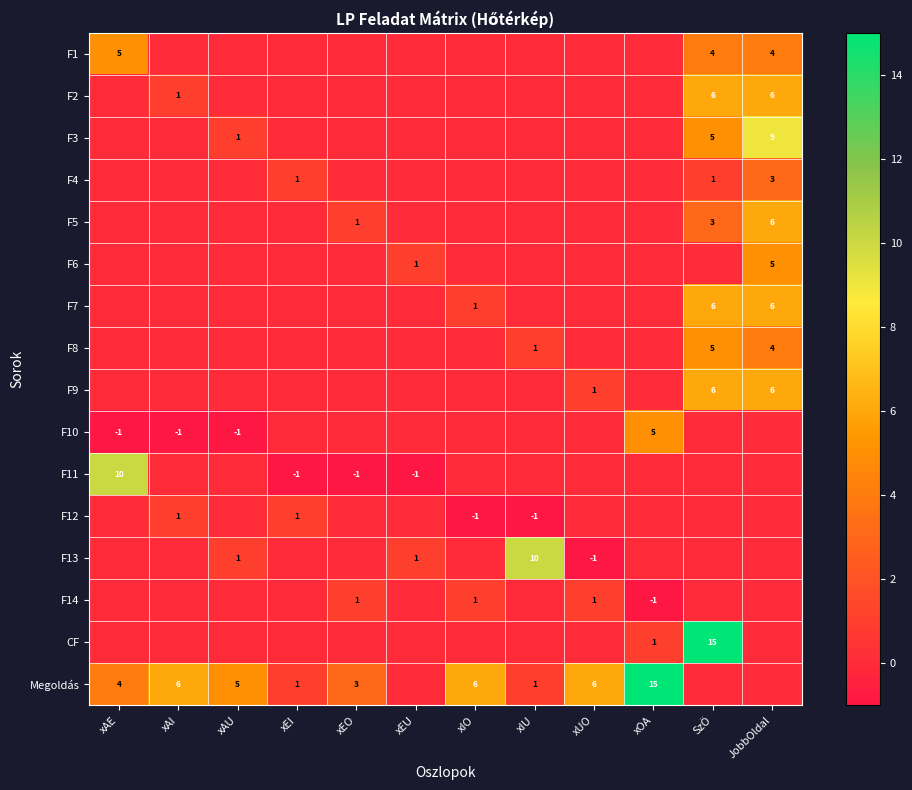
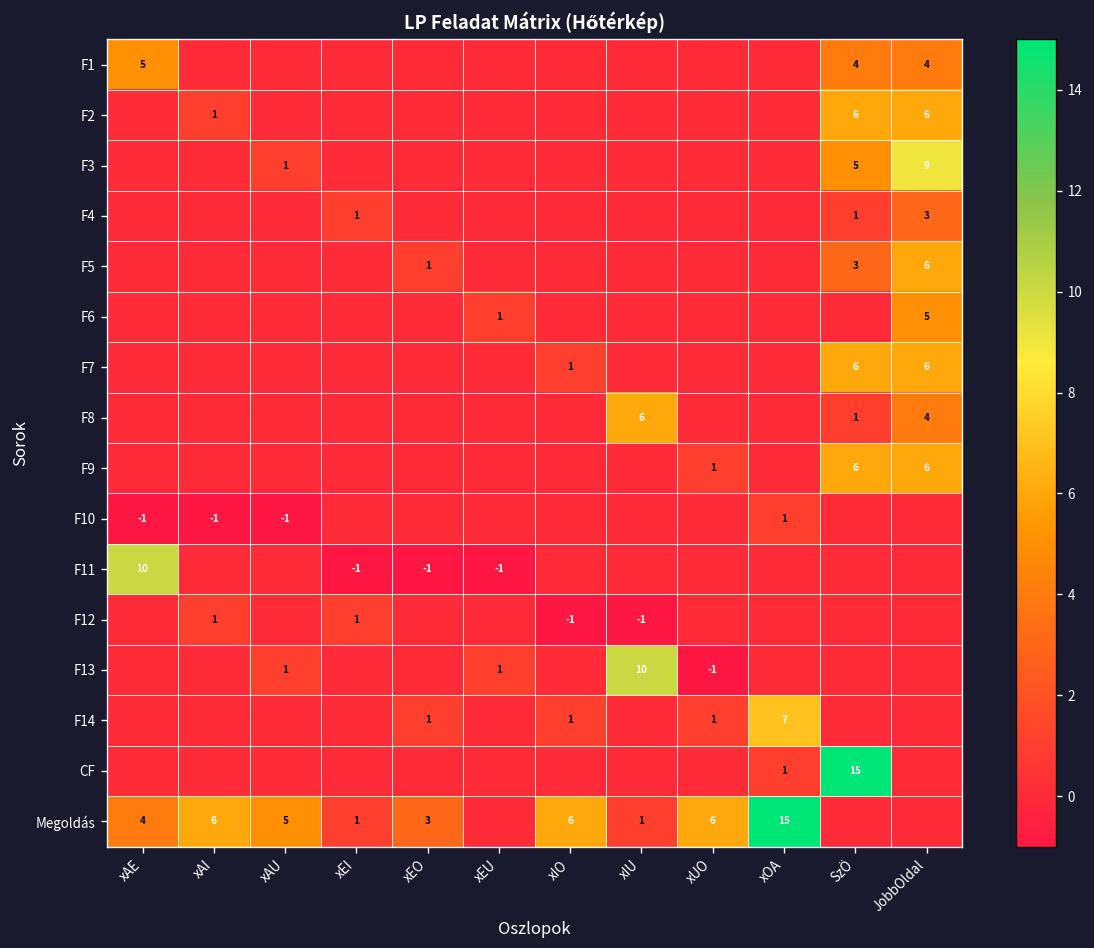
  {
    "F1": {
      "xAE": 5,
      "SzÖ": 4,
      "JobbOldal": 4
    },
    "F2": {
      "xAI": 1,
      "SzÖ": 6,
      "JobbOldal": 6
    },
    "F3": {
      "xAU": 1,
      "SzÖ": 5,
      "JobbOldal": 9
    },
    "F4": {
      "xEI": 1,
      "SzÖ": 1,
      "JobbOldal": 3
    },
    "F5": {
      "xEO": 1,
      "SzÖ": 3,
      "JobbOldal": 6
    },
    "F6": {
      "xEU": 1,
      "JobbOldal": 5
    },
    "F7": {
      "xIO": 1,
      "SzÖ": 6,
      "JobbOldal": 6
    },
    "F8": {
-     "xIU": 1,
-     "SzÖ": 5,
+     "xIU": 6,
+     "SzÖ": 1,
      "JobbOldal": 4
    },
    "F9": {
      "xUO": 1,
      "SzÖ": 6,
      "JobbOldal": 6
    },
    "F10": {
      "xAE": -1,
      "xAI": -1,
      "xAU": -1,
-     "xOA": 5
+     "xOA": 1
    },
    "F11": {
      "xAE": 10,
      "xEI": -1,
      "xEO": -1,
      "xEU": -1
    },
    "F12": {
      "xAI": 1,
      "xEI": 1,
      "xIO": -1,
      "xIU": -1
    },
    "F13": {
      "xAU": 1,
      "xEU": 1,
      "xIU": 10,
      "xUO": -1
    },
    "F14": {
      "xEO": 1,
      "xIO": 1,
      "xUO": 1,
-     "xOA": -1
+     "xOA": 7
    },
    "CF": {
      "xOA": 1,
      "SzÖ": 15
    },
    "Megoldás": {
      "xAE": 4,
      "xAI": 6,
      "xAU": 5,
      "xEI": 1,
      "xEO": 3,
      "xIO": 6,
      "xIU": 1,
      "xUO": 6,
      "xOA": 15
    }
  }
